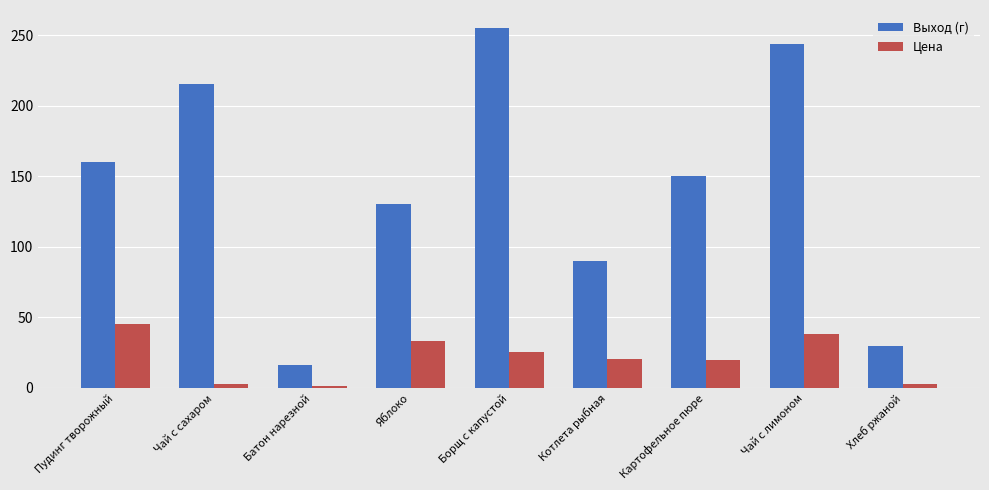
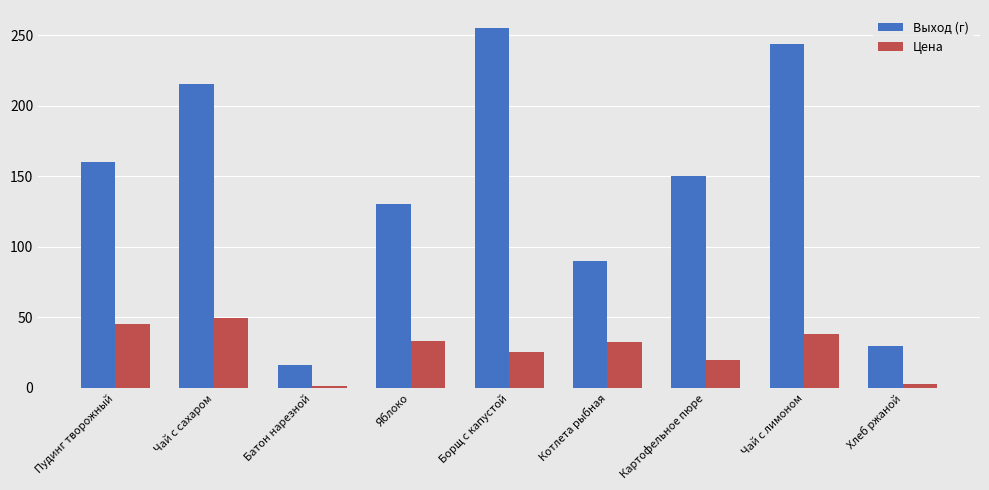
  {
    "Выход (г)": {
      "Пудинг творожный": 160,
      "Чай с сахаром": 215,
      "Батон нарезной": 16,
      "Яблоко": 130,
      "Борщ с капустой": 255,
      "Котлета рыбная": 90,
      "Картофельное пюре": 150,
      "Чай с лимоном": 244,
      "Хлеб ржаной": 30
    },
    "Цена": {
      "Пудинг творожный": 45,
-     "Чай с сахаром": 3,
+     "Чай с сахаром": 49,
      "Яблоко": 33,
      "Борщ с капустой": 26,
-     "Котлета рыбная": 21,
+     "Котлета рыбная": 32,
      "Картофельное пюре": 20,
      "Чай с лимоном": 38,
      "Хлеб ржаной": 3
    }
  }
